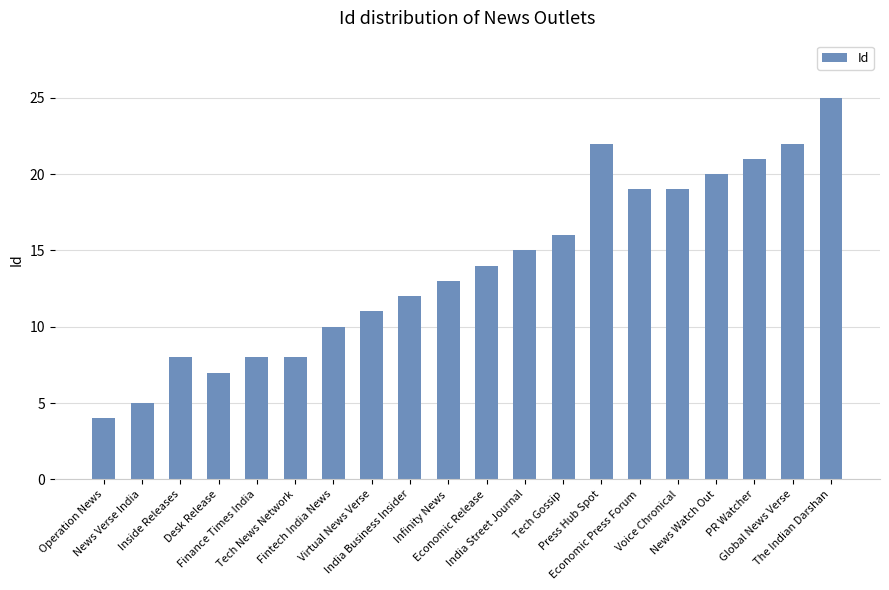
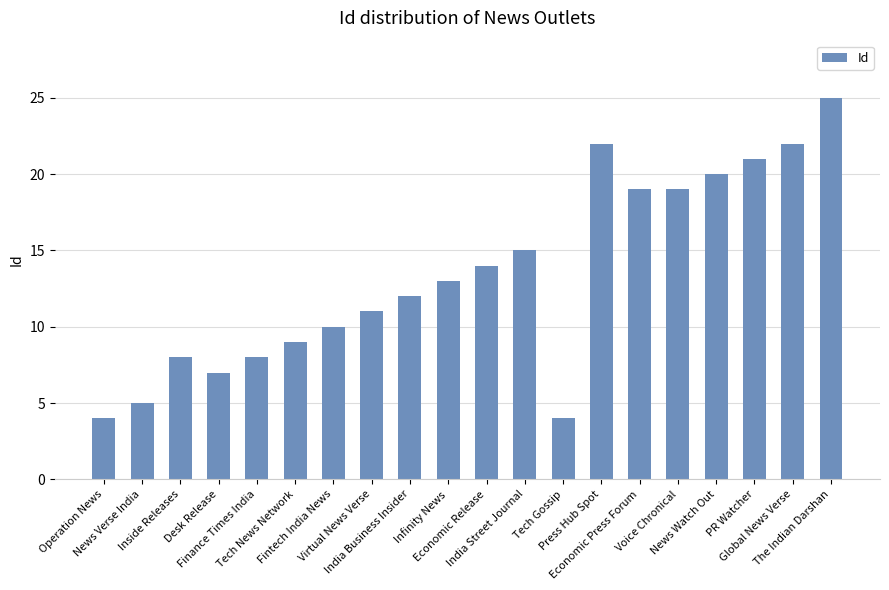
  {
    "Operation News": 4,
    "News Verse India": 5,
    "Inside Releases": 8,
    "Desk Release": 7,
    "Finance Times India": 8,
-   "Tech News Network": 8,
+   "Tech News Network": 9,
    "Fintech India News": 10,
    "Virtual News Verse": 11,
    "India Business Insider": 12,
    "Infinity News": 13,
    "Economic Release": 14,
    "India Street Journal": 15,
-   "Tech Gossip": 16,
+   "Tech Gossip": 4,
    "Press Hub Spot": 22,
    "Economic Press Forum": 19,
    "Voice Chronical": 19,
    "News Watch Out": 20,
    "PR Watcher": 21,
    "Global News Verse": 22,
    "The Indian Darshan": 25
  }
